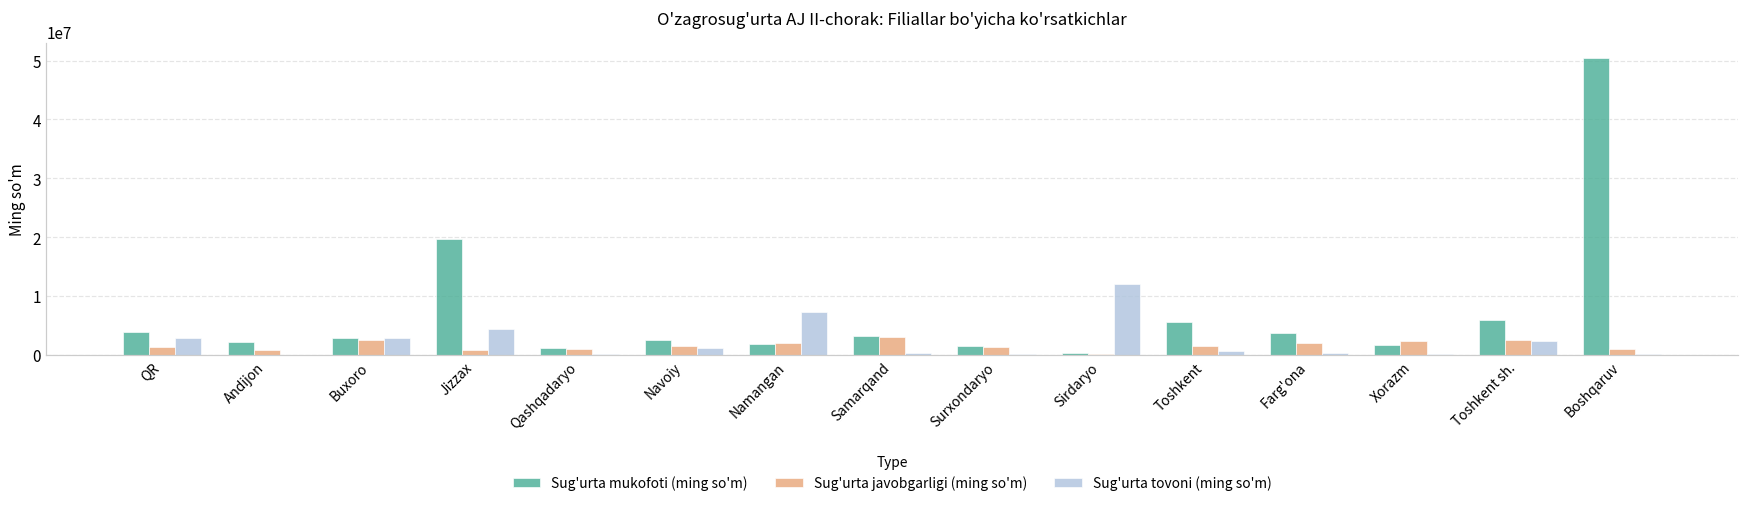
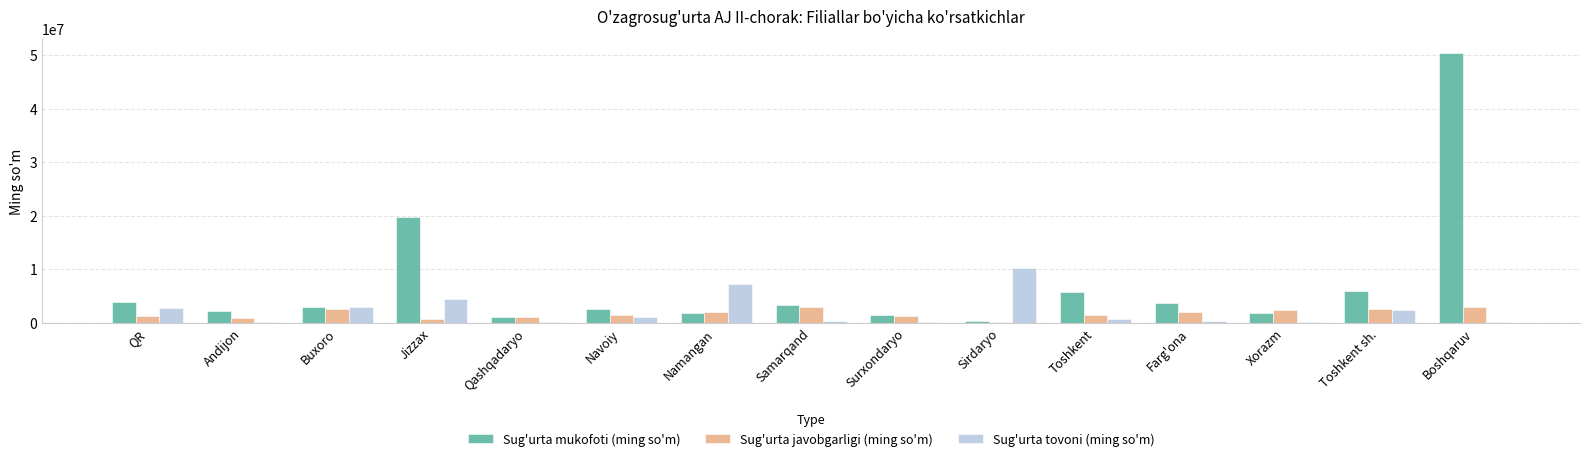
  {
    "Sug'urta mukofoti (ming so'm)": {
      "QR": 4000000,
      "Andijon": 2000000,
      "Buxoro": 3000000,
      "Jizzax": 20000000,
      "Qashqadaryo": 1000000,
      "Navoiy": 3000000,
      "Namangan": 2000000,
      "Samarqand": 3000000,
      "Surxondaryo": 2000000,
      "Toshkent": 6000000,
      "Farg'ona": 4000000,
      "Xorazm": 2000000,
      "Toshkent sh.": 6000000,
      "Boshqaruv": 50000000
    },
    "Sug'urta javobgarligi (ming so'm)": {
      "QR": 1000000,
      "Andijon": 1000000,
      "Buxoro": 3000000,
      "Jizzax": 1000000,
      "Qashqadaryo": 1000000,
      "Navoiy": 1000000,
      "Namangan": 2000000,
      "Samarqand": 3000000,
      "Surxondaryo": 1000000,
      "Toshkent": 2000000,
      "Farg'ona": 2000000,
      "Xorazm": 2000000,
      "Toshkent sh.": 3000000,
-     "Boshqaruv": 1000000
+     "Boshqaruv": 3000000
    },
    "Sug'urta tovoni (ming so'm)": {
      "QR": 3000000,
      "Buxoro": 3000000,
      "Jizzax": 4000000,
      "Navoiy": 1000000,
      "Namangan": 7000000,
-     "Sirdaryo": 12000000,
+     "Sirdaryo": 10000000,
      "Toshkent": 1000000,
      "Toshkent sh.": 2000000
    }
  }
